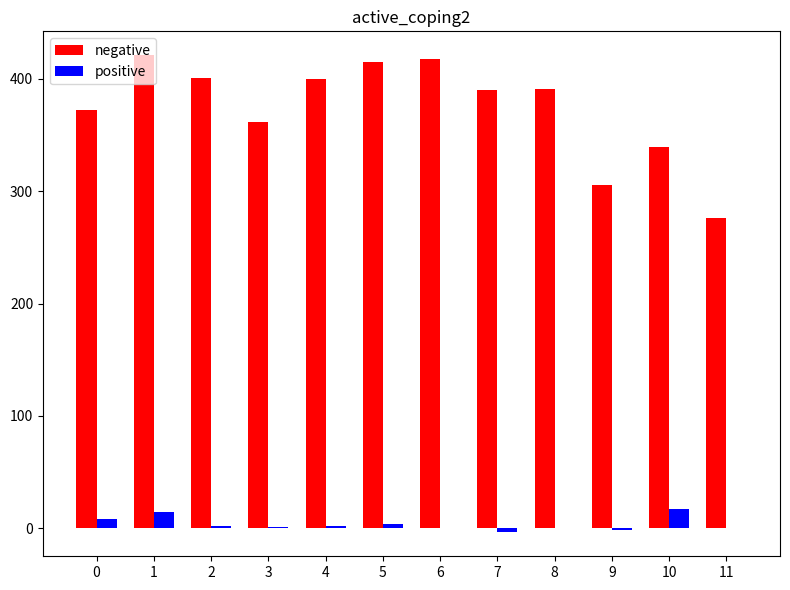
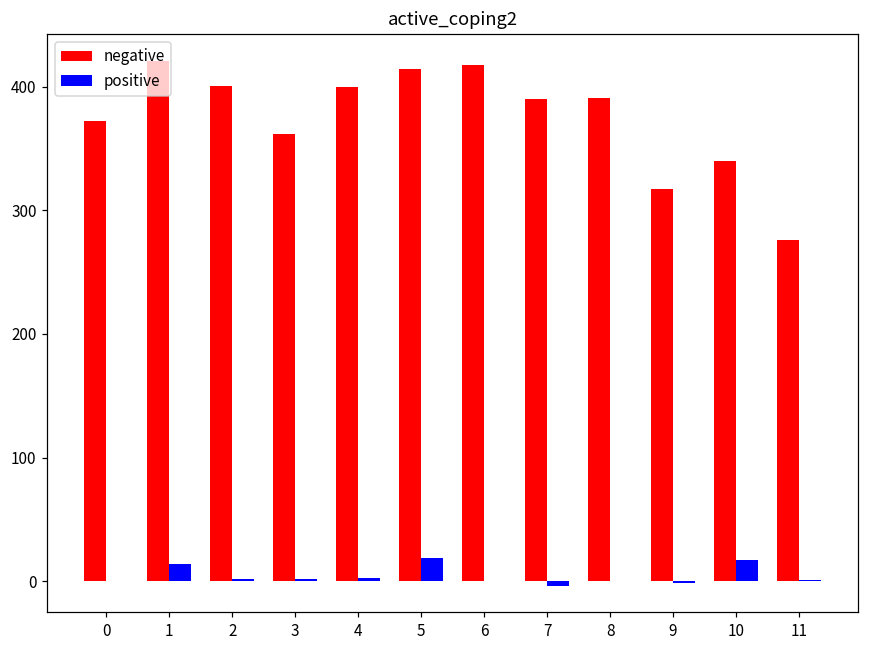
  {
    "negative": {
      "0": 372,
      "2": 400,
      "3": 361,
      "4": 399,
      "5": 415,
      "6": 418,
      "7": 390,
      "8": 391,
-     "9": 305,
+     "9": 317,
      "10": 339,
      "11": 276
    },
    "positive": {
-     "0": 8,
+     "0": 0,
      "1": 14,
      "4": 2,
-     "5": 4,
+     "5": 19,
      "7": -4,
      "10": 17
    }
  }
